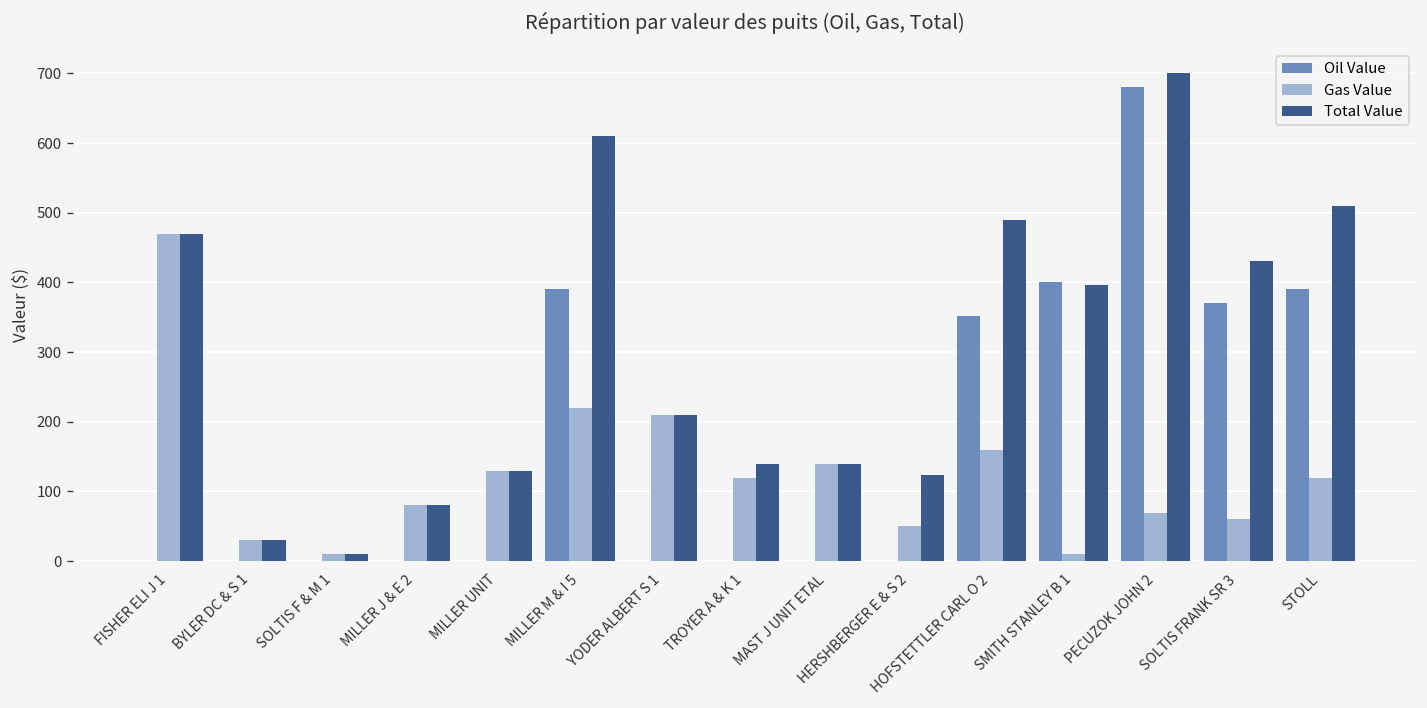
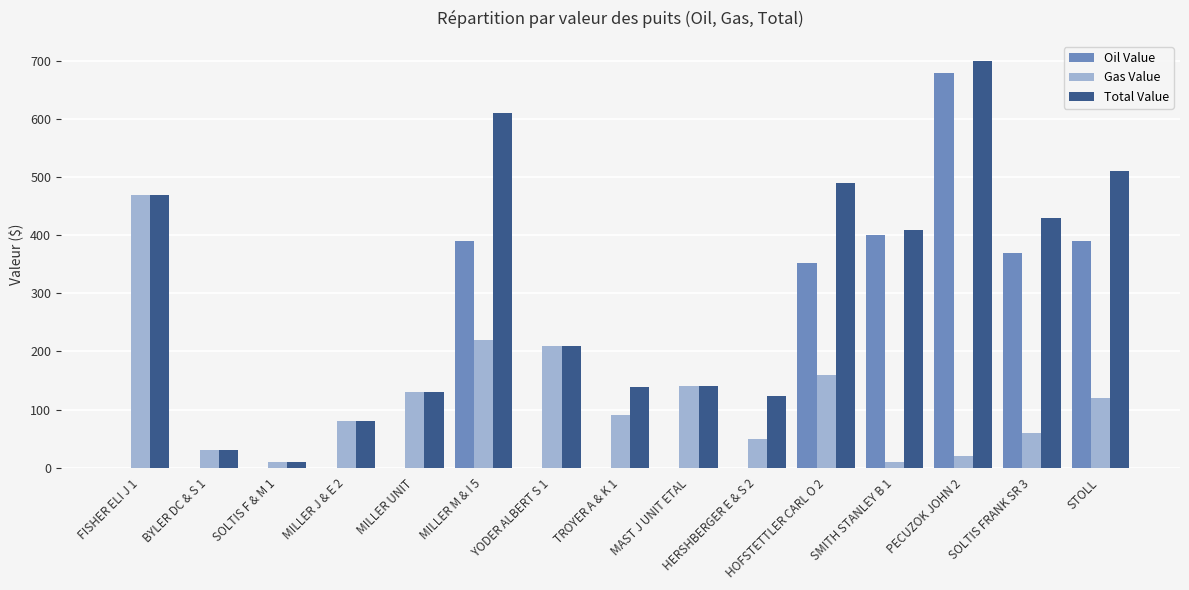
  {
    "Oil Value": {
      "FISHER ELI J 1": 0,
      "BYLER DC & S 1": 0,
      "SOLTIS F & M 1": 0,
      "MILLER J & E 2": 0,
      "MILLER UNIT": 0,
      "MILLER M & I 5": 390,
      "YODER ALBERT S 1": 0,
      "TROYER A & K 1": 0,
      "MAST J UNIT ETAL": 0,
      "HERSHBERGER E & S 2": 0,
      "HOFSTETTLER CARL O 2": 350,
      "SMITH STANLEY B 1": 400,
      "PECUZOK JOHN 2": 680,
      "SOLTIS FRANK SR 3": 370,
      "STOLL": 390
    },
    "Gas Value": {
      "FISHER ELI J 1": 470,
      "BYLER DC & S 1": 30,
      "SOLTIS F & M 1": 10,
      "MILLER J & E 2": 80,
      "MILLER UNIT": 130,
      "MILLER M & I 5": 220,
      "YODER ALBERT S 1": 210,
-     "TROYER A & K 1": 120,
+     "TROYER A & K 1": 90,
      "MAST J UNIT ETAL": 140,
      "HERSHBERGER E & S 2": 50,
      "HOFSTETTLER CARL O 2": 160,
      "SMITH STANLEY B 1": 10,
-     "PECUZOK JOHN 2": 70,
+     "PECUZOK JOHN 2": 20,
      "SOLTIS FRANK SR 3": 60,
      "STOLL": 120
    },
    "Total Value": {
      "FISHER ELI J 1": 470,
      "BYLER DC & S 1": 30,
      "SOLTIS F & M 1": 10,
      "MILLER J & E 2": 80,
      "MILLER UNIT": 130,
      "MILLER M & I 5": 610,
      "YODER ALBERT S 1": 210,
      "TROYER A & K 1": 140,
      "MAST J UNIT ETAL": 140,
      "HERSHBERGER E & S 2": 120,
      "HOFSTETTLER CARL O 2": 490,
-     "SMITH STANLEY B 1": 400,
+     "SMITH STANLEY B 1": 410,
      "PECUZOK JOHN 2": 700,
      "SOLTIS FRANK SR 3": 430,
      "STOLL": 510
    }
  }
